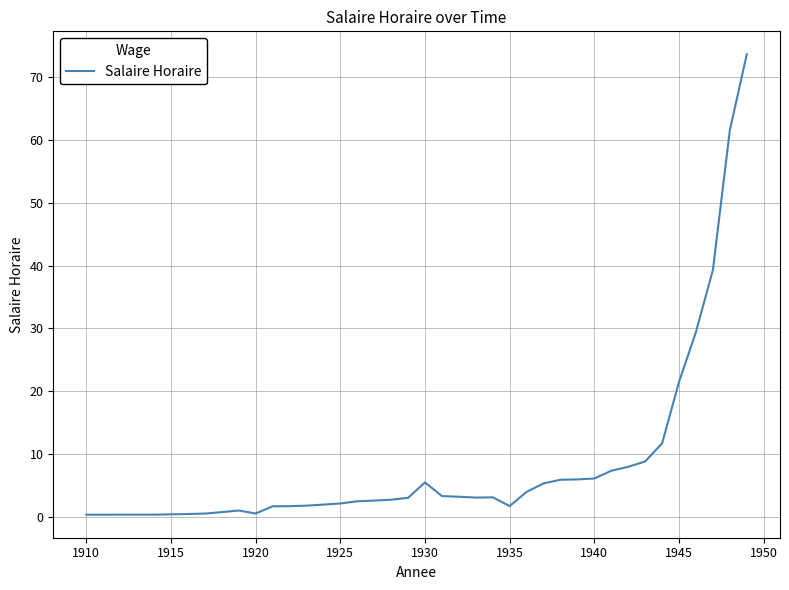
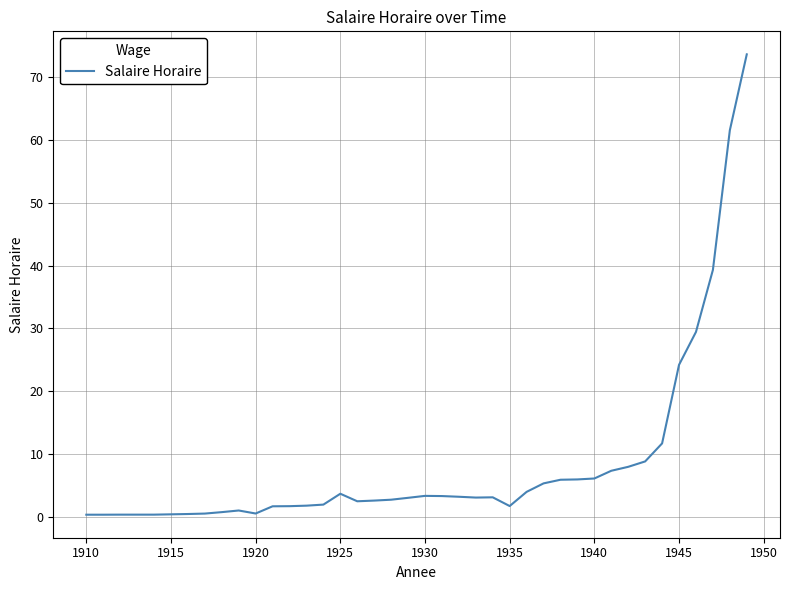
  {
    "1910": 0,
    "1915": 0,
    "1920": 1,
-   "1925": 2,
-   "1930": 5,
+   "1925": 4,
+   "1930": 3,
    "1935": 2,
    "1940": 6,
-   "1945": 21
+   "1945": 24
  }
